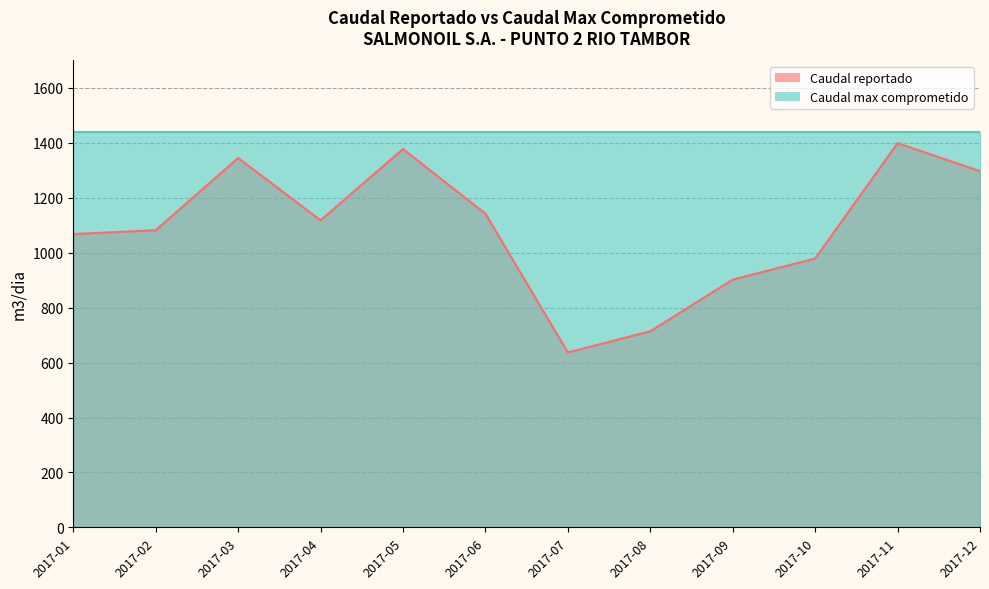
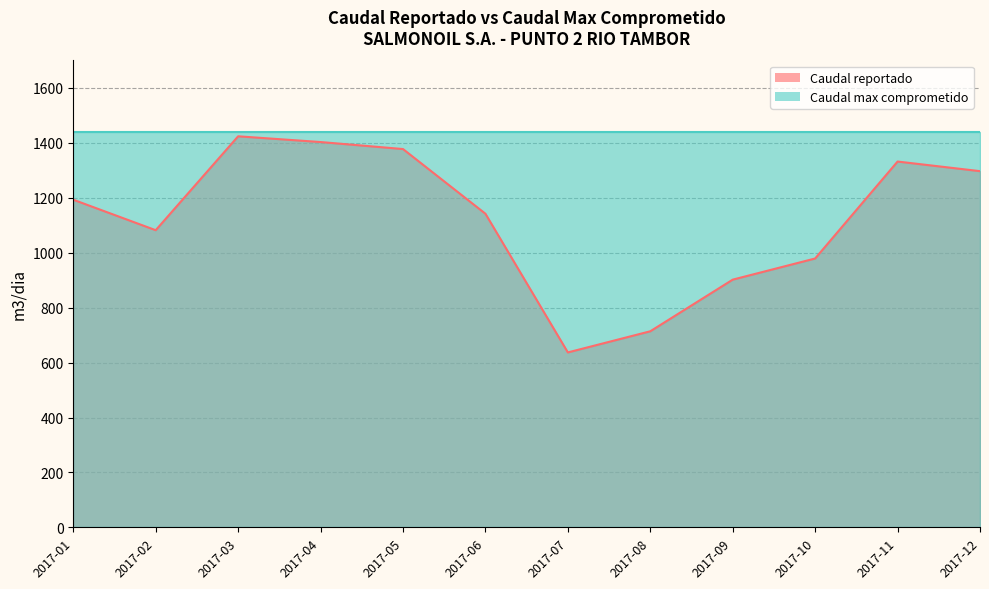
  {
    "Caudal reportado": {
-     "2017-01": 1070,
+     "2017-01": 1190,
      "2017-02": 1080,
-     "2017-03": 1340,
-     "2017-04": 1120,
+     "2017-03": 1420,
+     "2017-04": 1400,
      "2017-05": 1380,
      "2017-06": 1140,
      "2017-07": 640,
      "2017-08": 710,
      "2017-09": 900,
      "2017-10": 980,
-     "2017-11": 1400,
+     "2017-11": 1330,
      "2017-12": 1300
    },
    "Caudal max comprometido": {
      "2017-01": 1440,
      "2017-02": 1440,
      "2017-03": 1440,
      "2017-04": 1440,
      "2017-05": 1440,
      "2017-06": 1440,
      "2017-07": 1440,
      "2017-08": 1440,
      "2017-09": 1440,
      "2017-10": 1440,
      "2017-11": 1440,
      "2017-12": 1440
    }
  }
